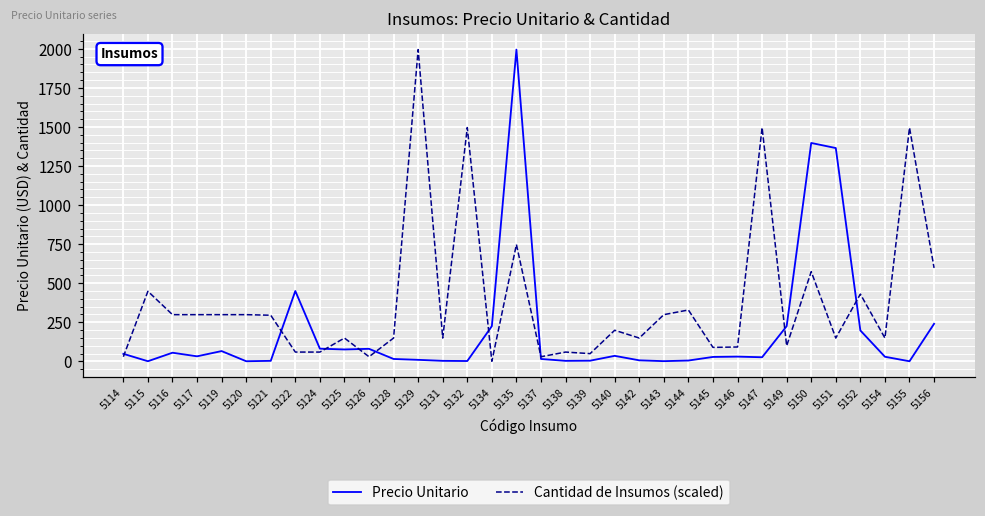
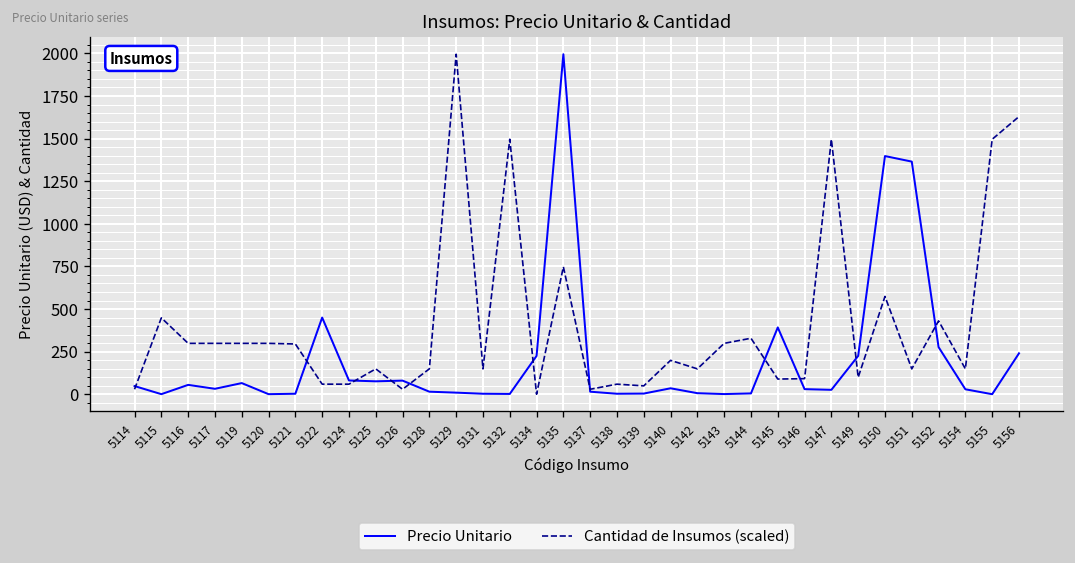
  {
    "Precio Unitario": {
      "5114": 50,
      "5115": 0,
      "5116": 60,
      "5117": 30,
      "5119": 70,
      "5120": 0,
      "5121": 0,
      "5122": 450,
      "5124": 80,
      "5125": 80,
      "5126": 80,
      "5128": 20,
      "5129": 10,
      "5131": 0,
      "5132": 0,
      "5134": 230,
      "5135": 2000,
      "5138": 0,
      "5139": 0,
      "5140": 40,
      "5142": 10,
      "5143": 0,
      "5144": 10,
-     "5145": 30,
+     "5145": 390,
      "5146": 30,
      "5147": 30,
      "5149": 230,
      "5150": 1400,
      "5151": 1370,
-     "5152": 200,
+     "5152": 280,
      "5154": 30,
      "5155": 0,
      "5156": 240
    },
    "Cantidad de Insumos (scaled)": {
      "5114": 30,
      "5115": 450,
      "5116": 300,
      "5117": 300,
      "5119": 300,
      "5120": 300,
      "5121": 290,
      "5122": 60,
      "5124": 60,
      "5125": 150,
      "5126": 30,
      "5128": 150,
      "5129": 2000,
      "5131": 150,
      "5132": 1500,
      "5134": 0,
      "5135": 750,
      "5138": 60,
      "5139": 50,
      "5140": 200,
      "5142": 150,
      "5143": 300,
      "5144": 330,
      "5145": 90,
      "5146": 90,
      "5147": 1500,
      "5149": 100,
      "5150": 570,
      "5151": 150,
      "5152": 430,
      "5154": 150,
      "5155": 1500,
-     "5156": 600
+     "5156": 1630
    }
  }
